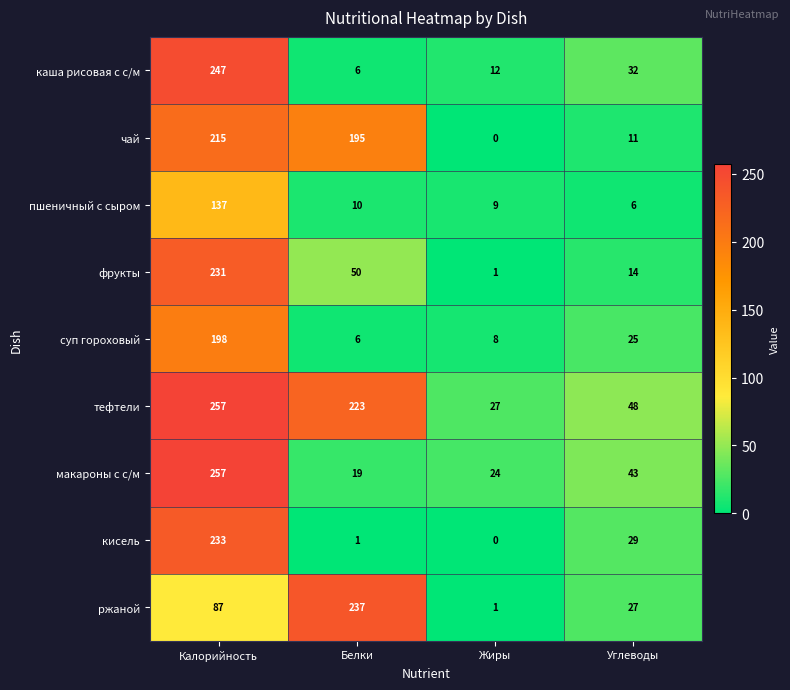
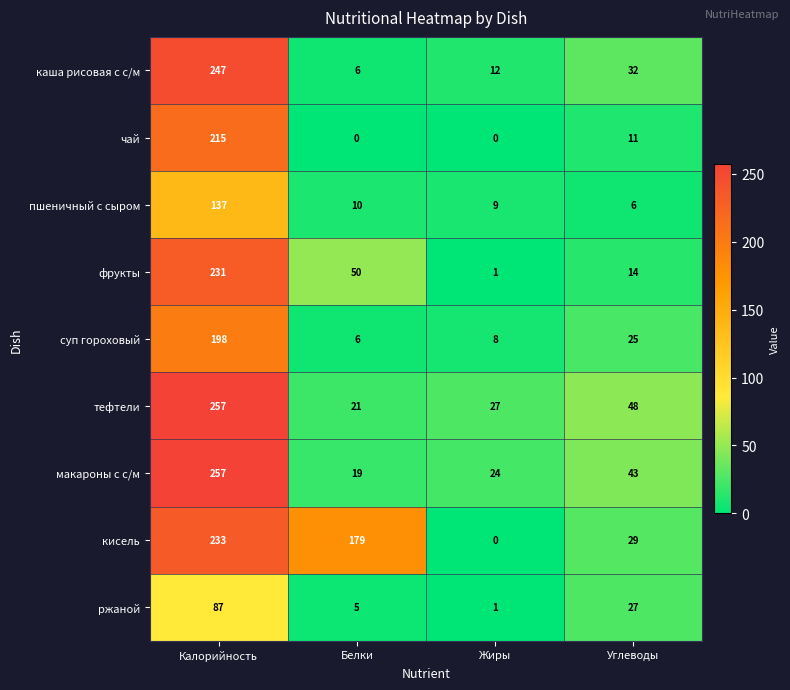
  {
    "каша рисовая с с/м": {
      "Калорийность": 247,
      "Белки": 6,
      "Жиры": 12,
      "Углеводы": 32
    },
    "чай": {
      "Калорийность": 215,
-     "Белки": 195,
+     "Белки": 0,
      "Жиры": 0,
      "Углеводы": 11
    },
    "пшеничный с сыром": {
      "Калорийность": 137,
      "Белки": 10,
      "Жиры": 9,
      "Углеводы": 6
    },
    "фрукты": {
      "Калорийность": 231,
      "Белки": 50,
      "Жиры": 1,
      "Углеводы": 14
    },
    "суп гороховый": {
      "Калорийность": 198,
      "Белки": 6,
      "Жиры": 8,
      "Углеводы": 25
    },
    "тефтели": {
      "Калорийность": 257,
-     "Белки": 223,
+     "Белки": 21,
      "Жиры": 27,
      "Углеводы": 48
    },
    "макароны с с/м": {
      "Калорийность": 257,
      "Белки": 19,
      "Жиры": 24,
      "Углеводы": 43
    },
    "кисель": {
      "Калорийность": 233,
-     "Белки": 1,
+     "Белки": 179,
      "Жиры": 0,
      "Углеводы": 29
    },
    "ржаной": {
      "Калорийность": 87,
-     "Белки": 237,
+     "Белки": 5,
      "Жиры": 1,
      "Углеводы": 27
    }
  }
